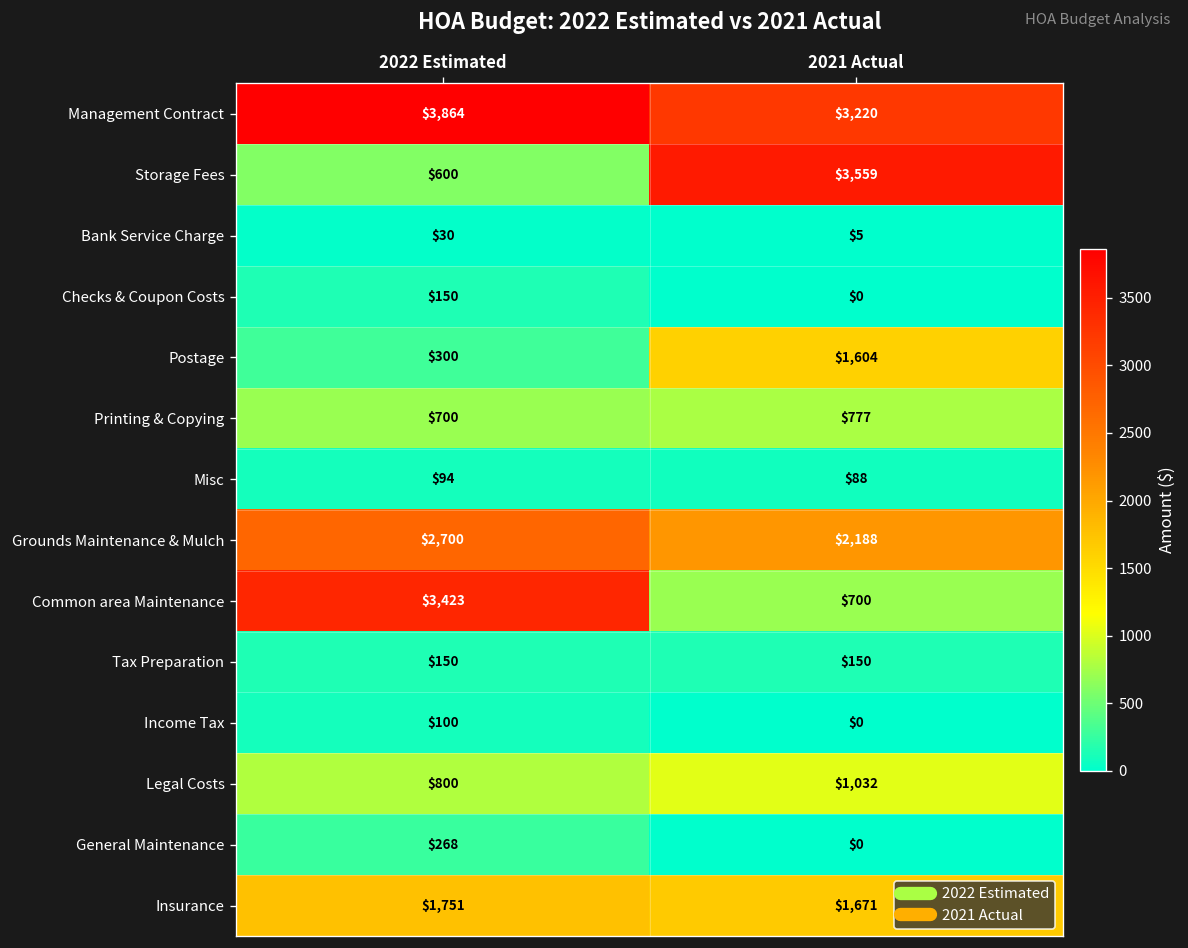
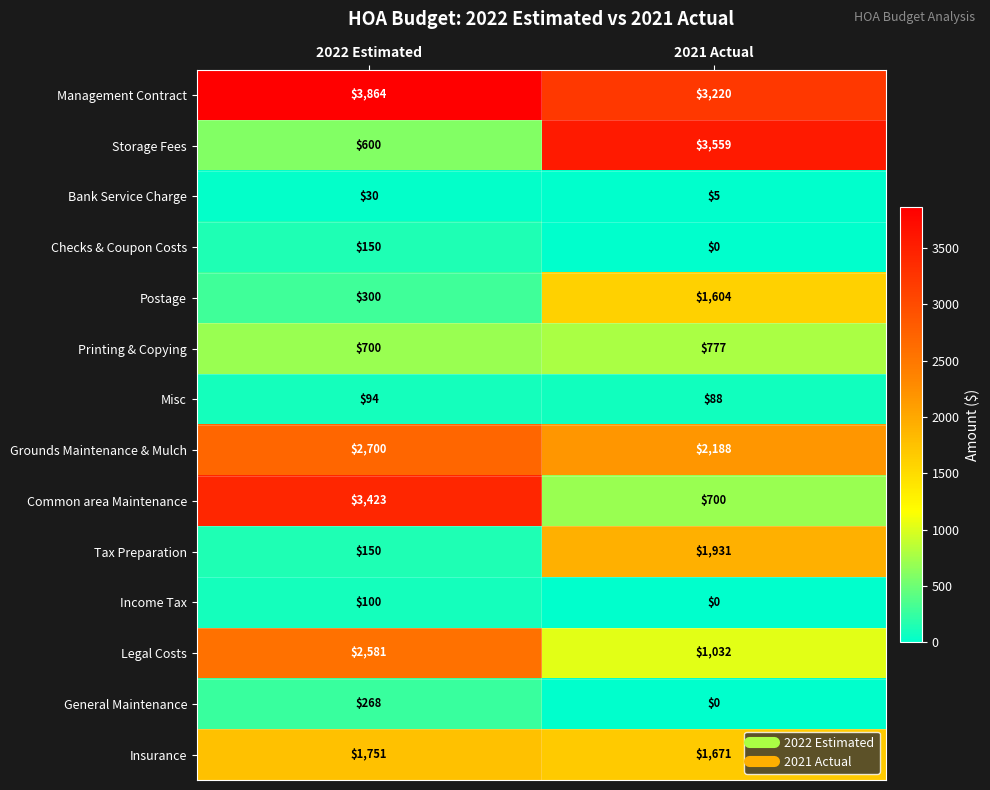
  {
    "Management Contract": {
      "2022 Estimated": "$3,864",
      "2021 Actual": "$3,220"
    },
    "Storage Fees": {
      "2022 Estimated": "$600",
      "2021 Actual": "$3,559"
    },
    "Bank Service Charge": {
      "2022 Estimated": "$30",
      "2021 Actual": "$5"
    },
    "Checks & Coupon Costs": {
      "2022 Estimated": "$150",
      "2021 Actual": "$0"
    },
    "Postage": {
      "2022 Estimated": "$300",
      "2021 Actual": "$1,604"
    },
    "Printing & Copying": {
      "2022 Estimated": "$700",
      "2021 Actual": "$777"
    },
    "Misc": {
      "2022 Estimated": "$94",
      "2021 Actual": "$88"
    },
    "Grounds Maintenance & Mulch": {
      "2022 Estimated": "$2,700",
      "2021 Actual": "$2,188"
    },
    "Common area Maintenance": {
      "2022 Estimated": "$3,423",
      "2021 Actual": "$700"
    },
    "Tax Preparation": {
      "2022 Estimated": "$150",
-     "2021 Actual": "$150"
+     "2021 Actual": "$1,931"
    },
    "Income Tax": {
      "2022 Estimated": "$100",
      "2021 Actual": "$0"
    },
    "Legal Costs": {
-     "2022 Estimated": "$800",
+     "2022 Estimated": "$2,581",
      "2021 Actual": "$1,032"
    },
    "General Maintenance": {
      "2022 Estimated": "$268",
      "2021 Actual": "$0"
    },
    "Insurance": {
      "2022 Estimated": "$1,751",
      "2021 Actual": "$1,671"
    }
  }
